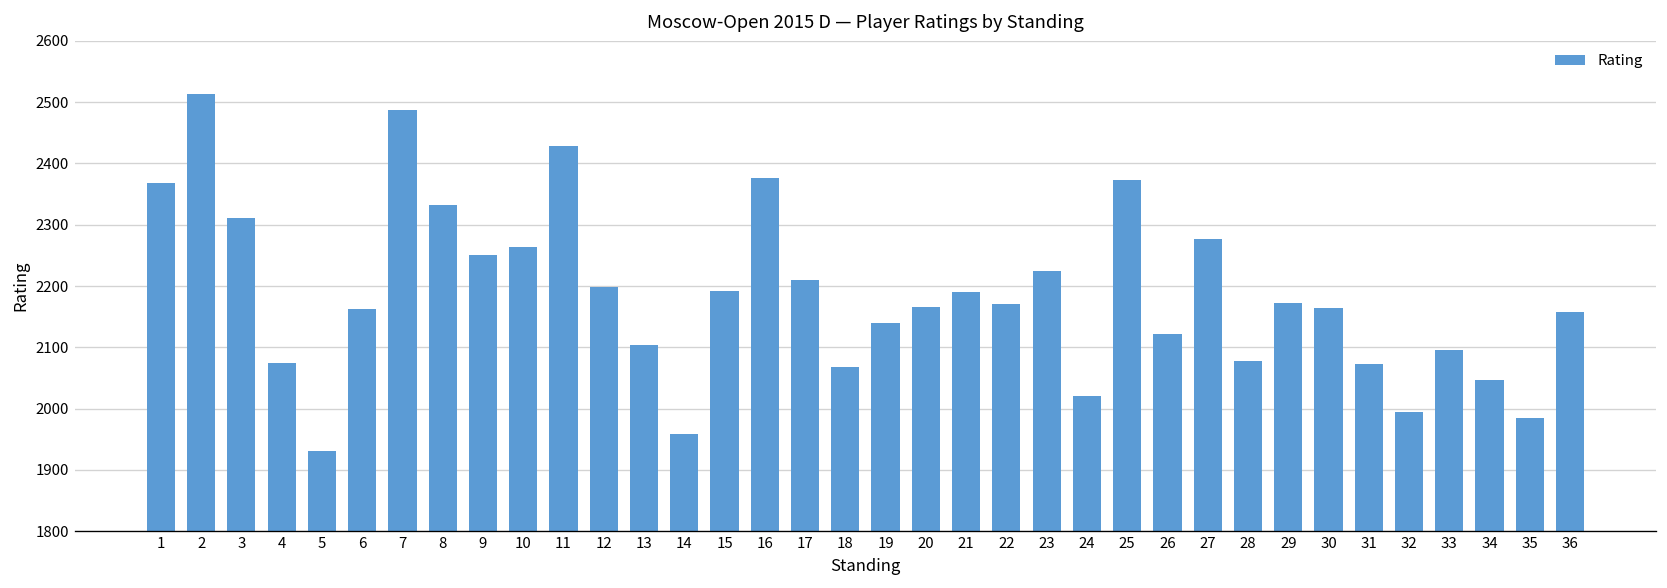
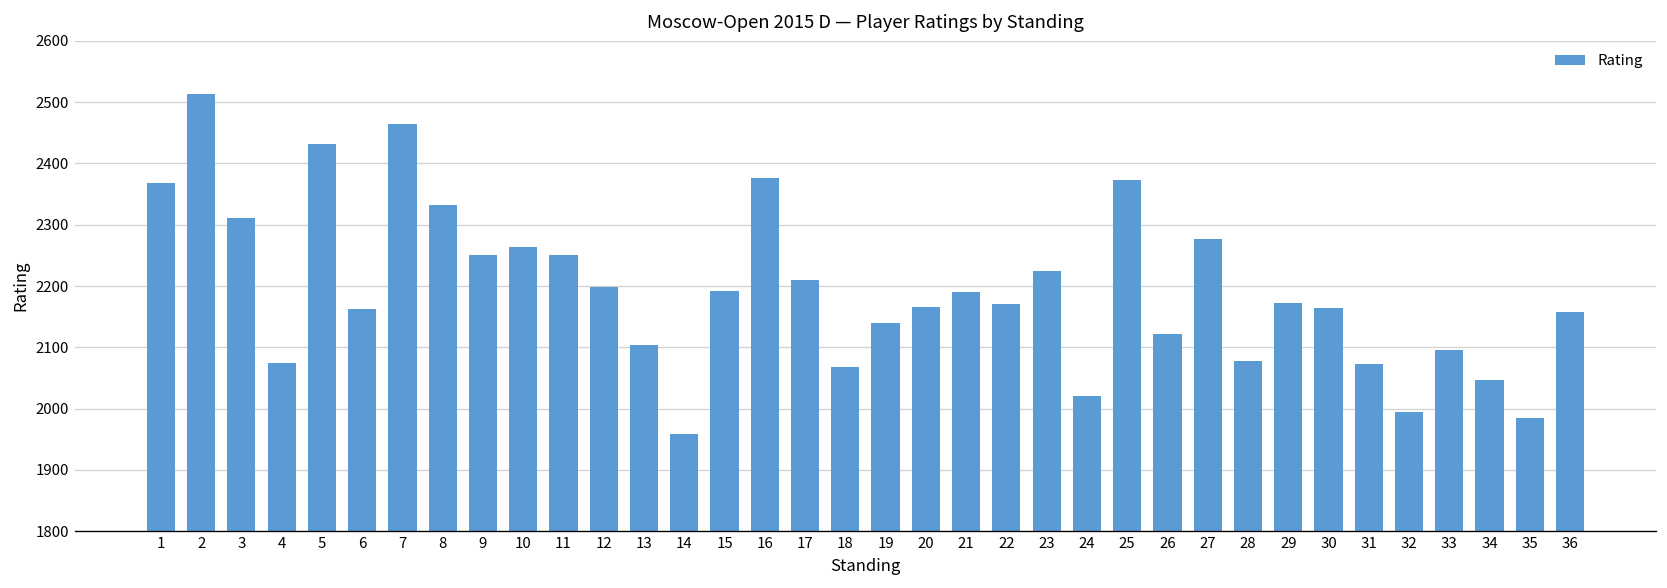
  {
    "1": 2370,
    "2": 2510,
    "3": 2310,
    "4": 2070,
-   "5": 1930,
+   "5": 2430,
    "6": 2160,
-   "7": 2490,
+   "7": 2460,
    "8": 2330,
    "9": 2250,
    "10": 2260,
-   "11": 2430,
+   "11": 2250,
    "12": 2200,
    "13": 2100,
    "14": 1960,
    "15": 2190,
    "16": 2380,
    "17": 2210,
    "18": 2070,
    "19": 2140,
    "20": 2170,
    "21": 2190,
    "22": 2170,
    "23": 2220,
    "24": 2020,
    "25": 2370,
    "26": 2120,
    "27": 2280,
    "28": 2080,
    "29": 2170,
    "30": 2160,
    "31": 2070,
    "32": 2000,
    "33": 2100,
    "34": 2050,
    "35": 1980,
    "36": 2160
  }
